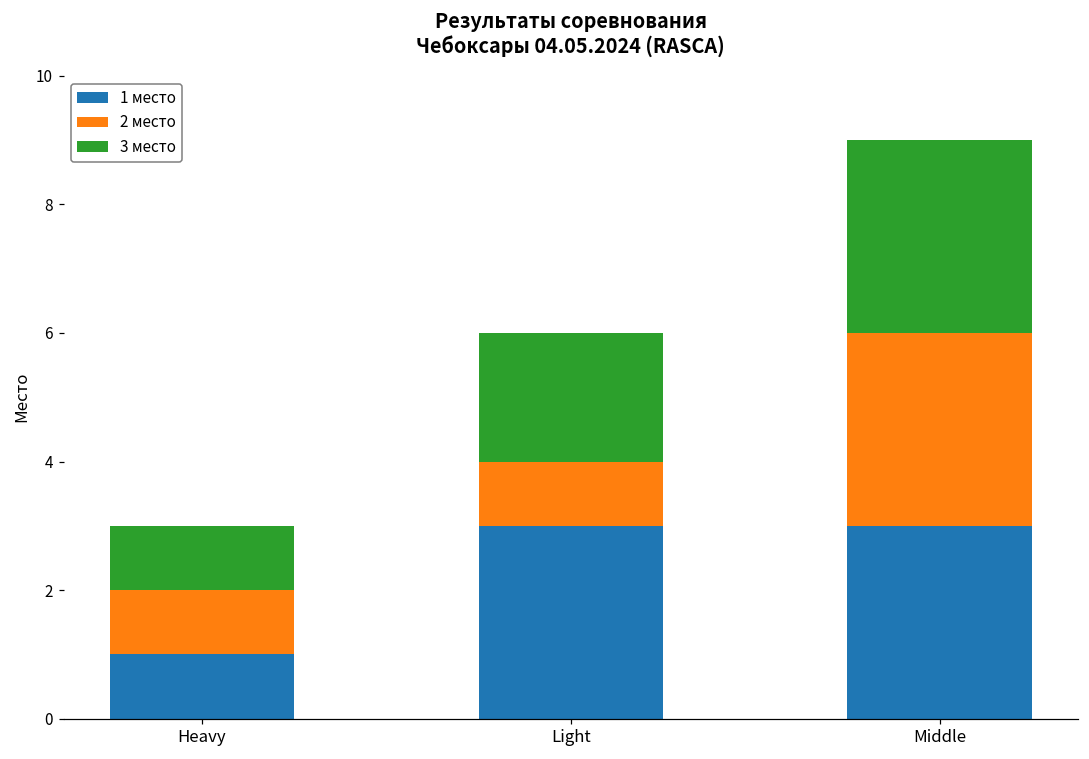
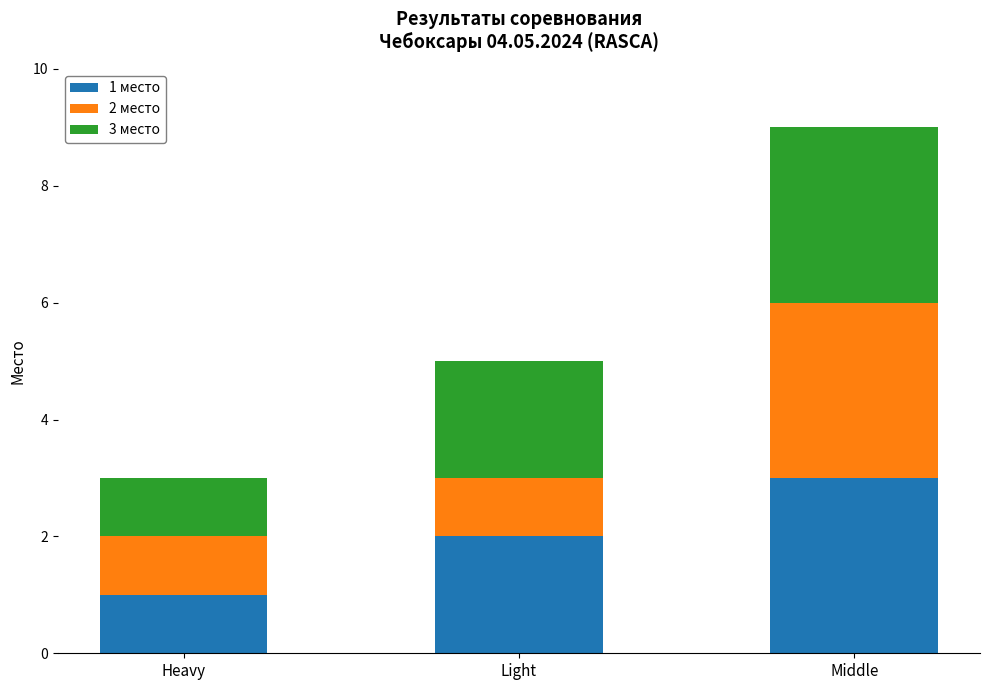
  {
    "1 место": {
      "Heavy": 1,
-     "Light": 3,
+     "Light": 2,
      "Middle": 3
    },
    "2 место": {
      "Heavy": 1,
      "Light": 1,
      "Middle": 3
    },
    "3 место": {
      "Heavy": 1,
      "Light": 2,
      "Middle": 3
    }
  }
